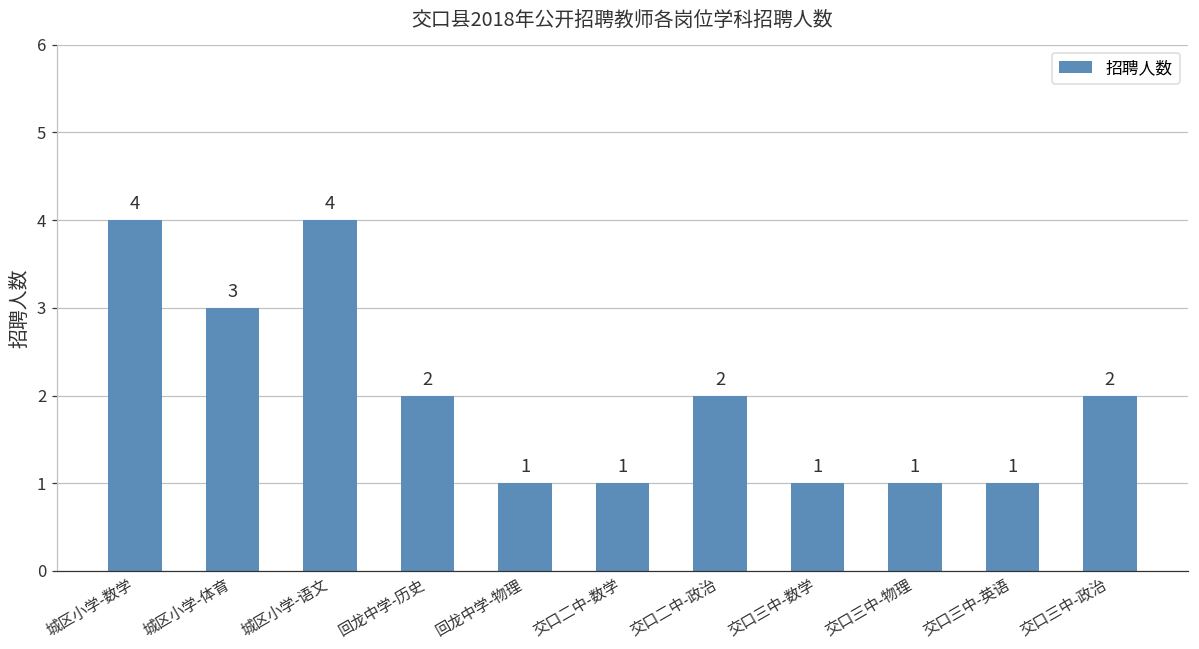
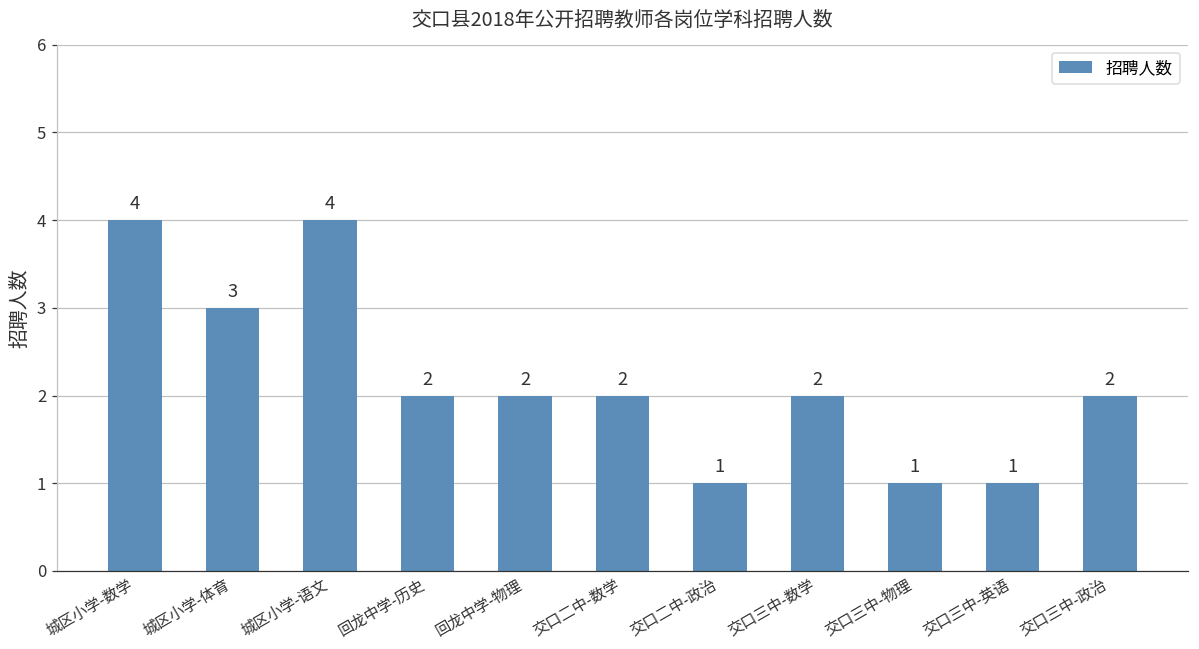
  {
    "城区小学-数学": 4,
    "城区小学-体育": 3,
    "城区小学-语文": 4,
    "回龙中学-历史": 2,
-   "回龙中学-物理": 1,
-   "交口二中-数学": 1,
-   "交口二中-政治": 2,
-   "交口三中-数学": 1,
+   "回龙中学-物理": 2,
+   "交口二中-数学": 2,
+   "交口二中-政治": 1,
+   "交口三中-数学": 2,
    "交口三中-物理": 1,
    "交口三中-英语": 1,
    "交口三中-政治": 2
  }
